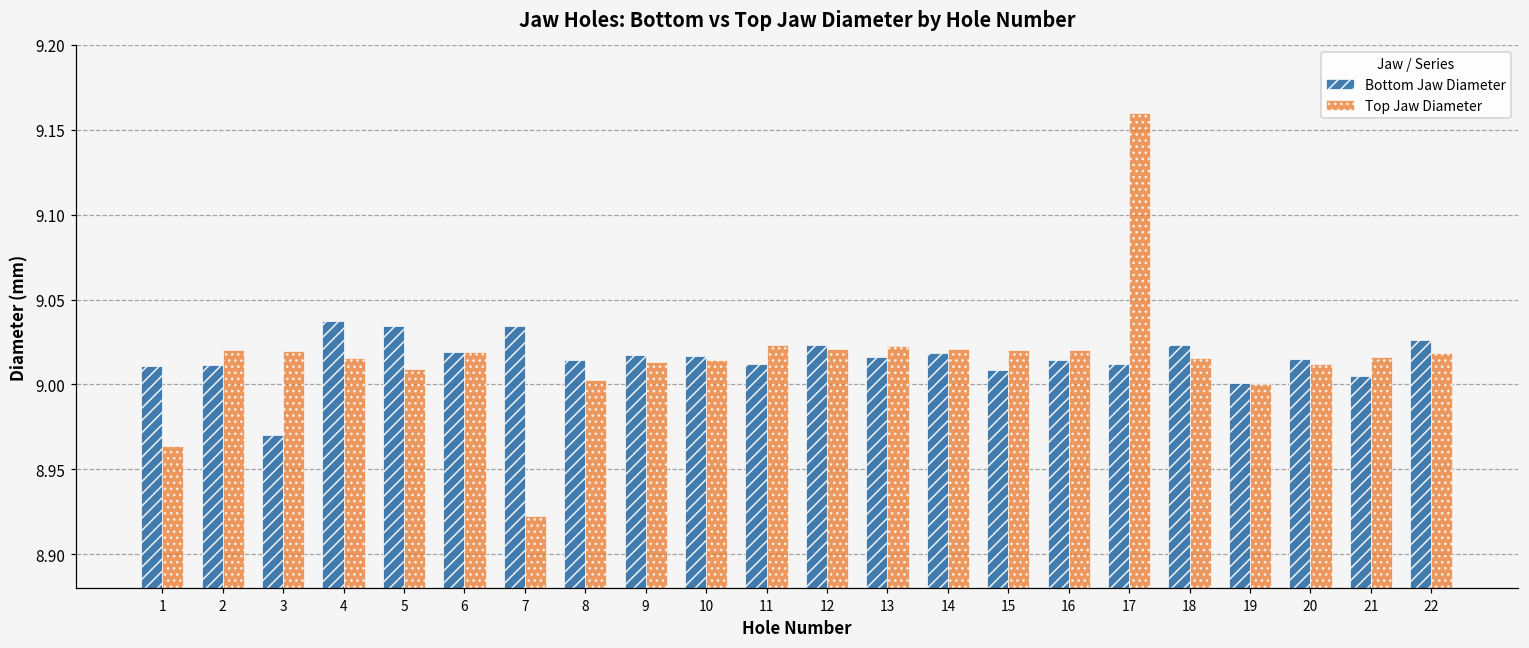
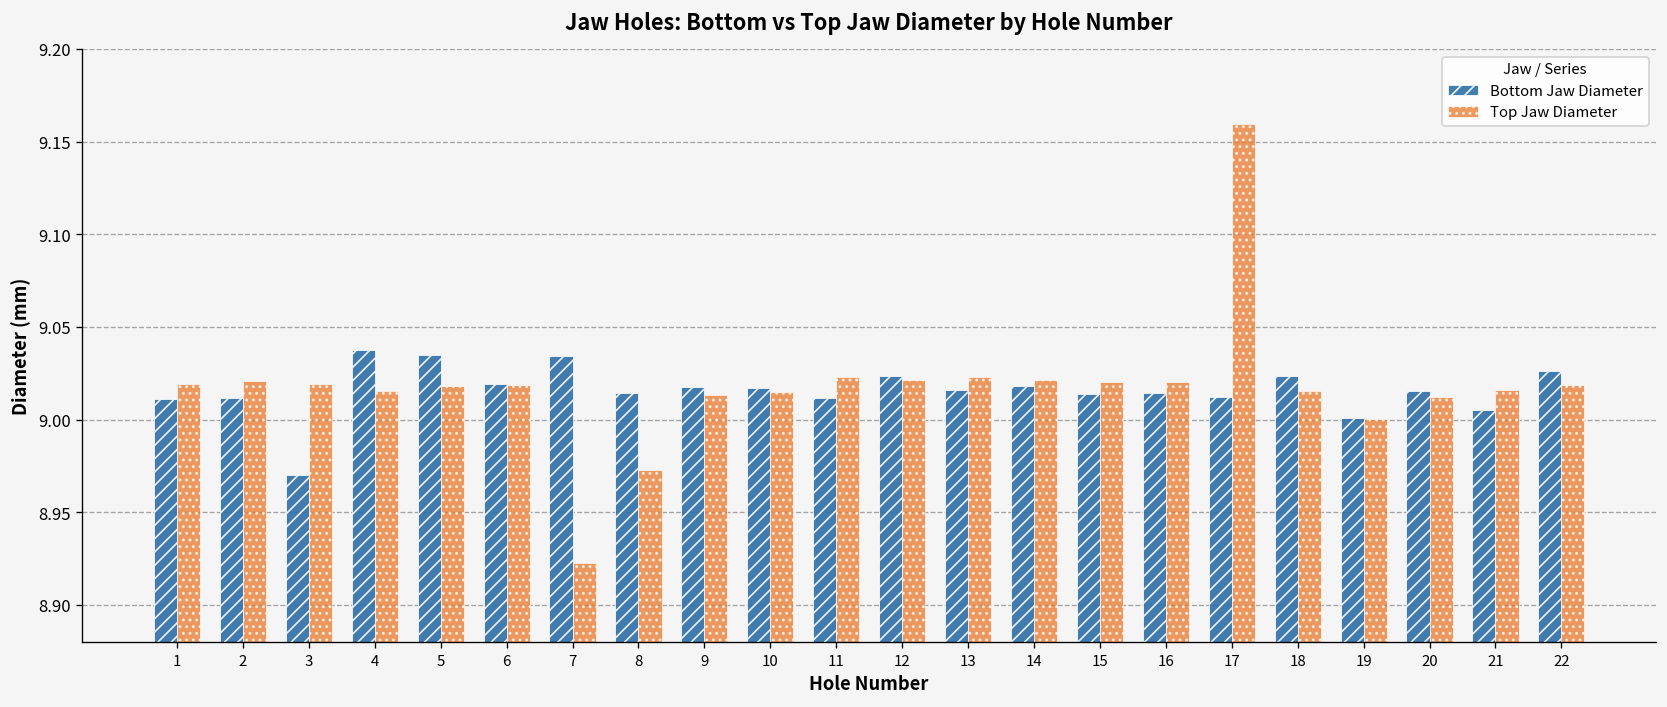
  {
    "Bottom Jaw Diameter": {
      "1": 9.011,
      "2": 9.012,
      "3": 8.970,
      "4": 9.038,
      "5": 9.035,
      "6": 9.019,
      "7": 9.034,
      "8": 9.015,
      "9": 9.018,
      "10": 9.017,
      "11": 9.012,
      "12": 9.023,
      "13": 9.016,
      "14": 9.018,
-     "15": 9.008,
+     "15": 9.014,
      "16": 9.014,
      "17": 9.012,
      "18": 9.023,
      "19": 9.001,
      "20": 9.015,
      "21": 9.005,
      "22": 9.026
    },
    "Top Jaw Diameter": {
-     "1": 8.964,
+     "1": 9.019,
      "2": 9.021,
      "3": 9.019,
      "4": 9.015,
-     "5": 9.009,
+     "5": 9.018,
      "6": 9.019,
      "7": 8.923,
-     "8": 9.003,
+     "8": 8.973,
      "9": 9.013,
      "10": 9.015,
      "11": 9.023,
      "12": 9.021,
      "13": 9.023,
      "14": 9.021,
      "15": 9.020,
      "16": 9.020,
      "17": 9.160,
      "18": 9.016,
      "19": 9.000,
      "20": 9.012,
      "21": 9.016,
      "22": 9.019
    }
  }
